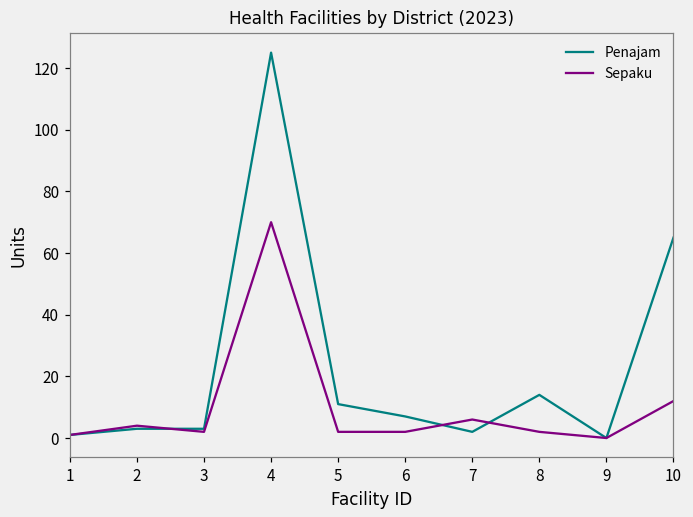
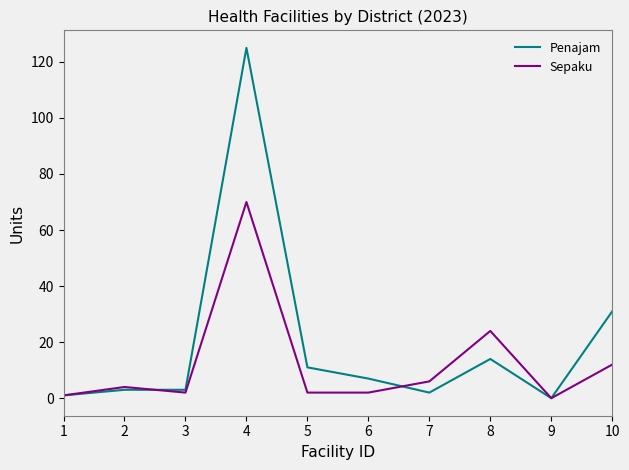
  {
    "Penajam": {
      "2": 3,
      "3": 3,
      "4": 125,
      "5": 11,
      "6": 7,
      "7": 2,
      "8": 14,
-     "10": 65
+     "10": 31
    },
    "Sepaku": {
      "2": 4,
      "3": 2,
      "4": 70,
      "5": 2,
      "6": 2,
      "7": 6,
-     "8": 2,
+     "8": 24,
      "10": 12
    }
  }
